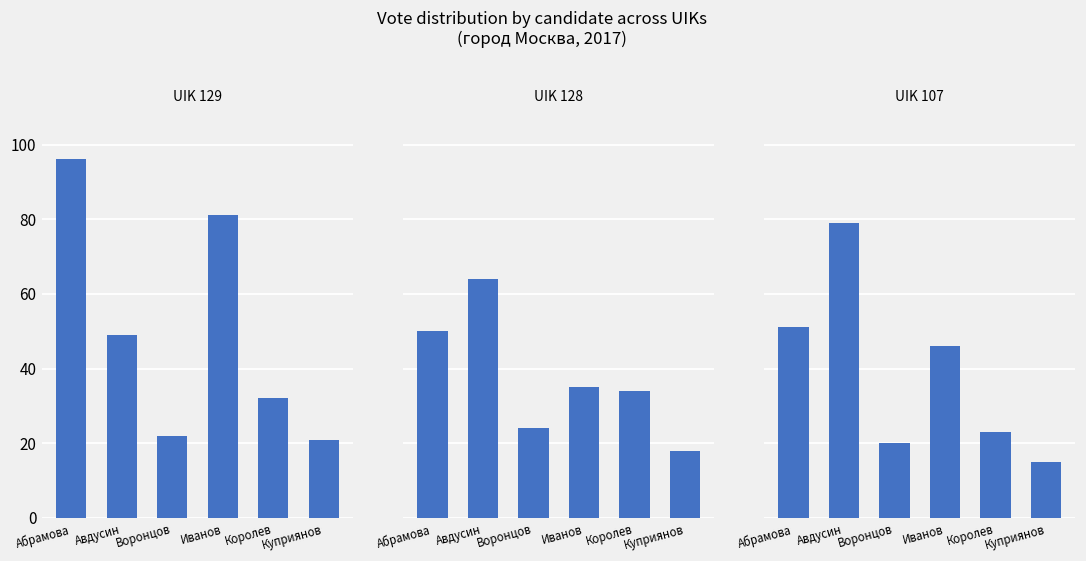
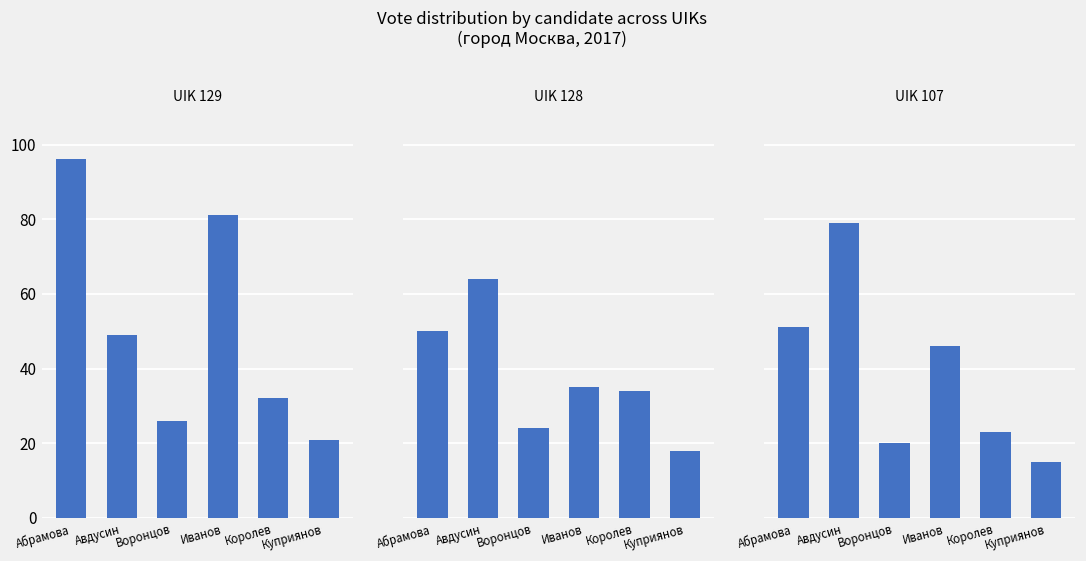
  {
    "UIK 129": {
      "Абрамова": 96,
      "Авдусин": 49,
-     "Воронцов": 22,
+     "Воронцов": 26,
      "Иванов": 81,
      "Королев": 32,
      "Куприянов": 21
    }
  }
